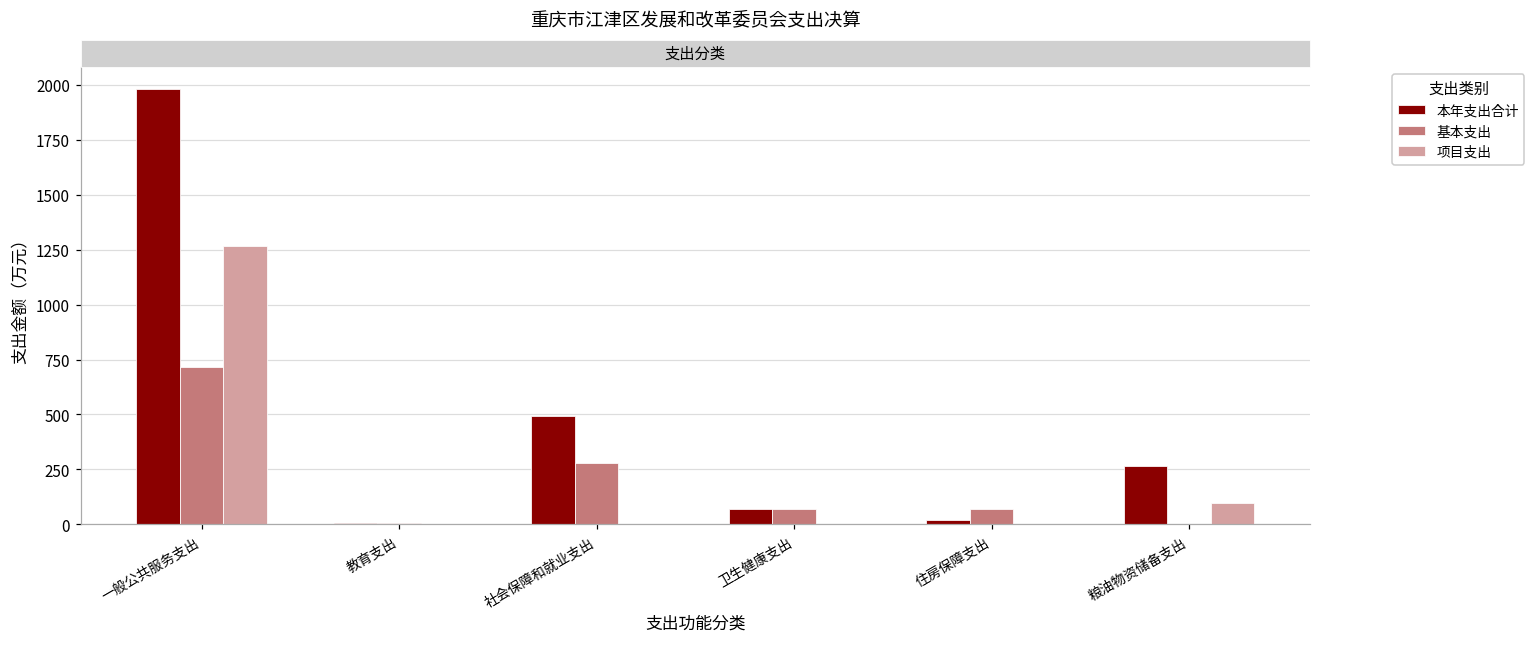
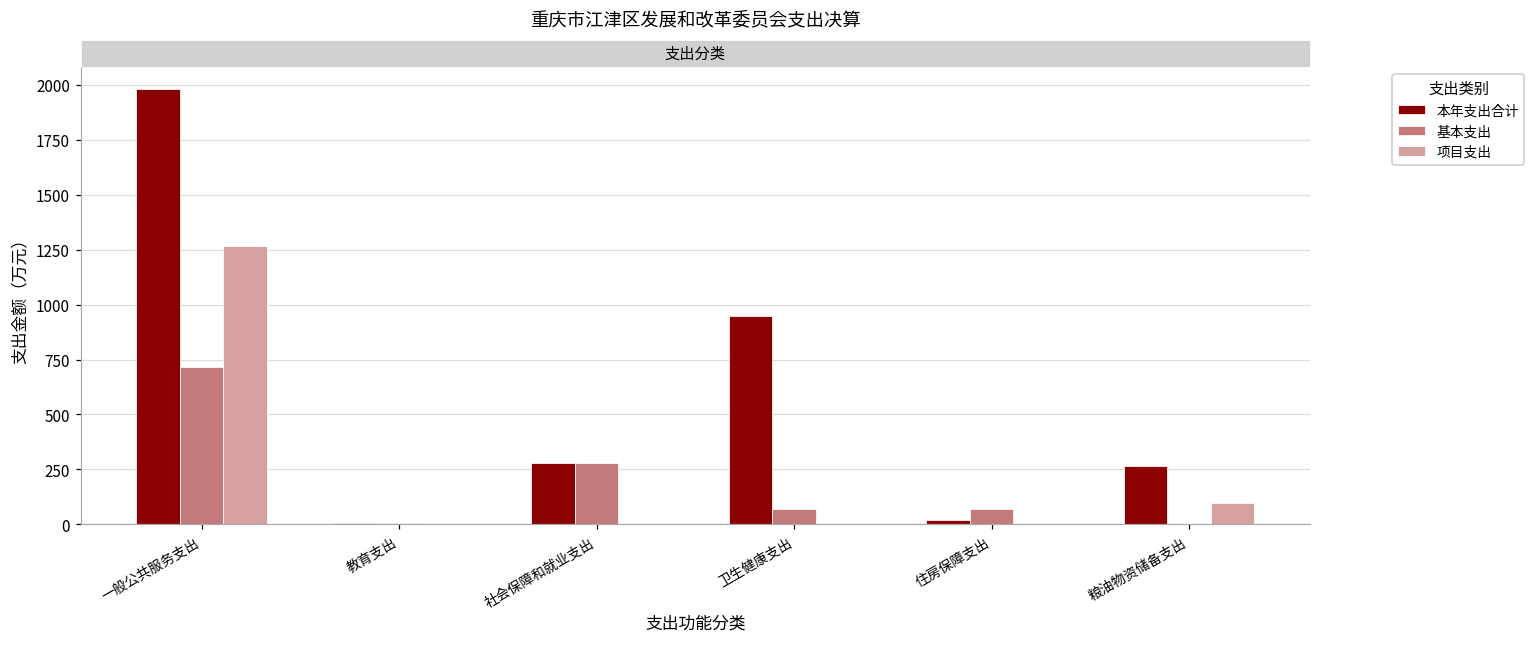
  {
    "本年支出合计": {
      "一般公共服务支出": 1980,
-     "社会保障和就业支出": 490,
-     "卫生健康支出": 70,
+     "社会保障和就业支出": 280,
+     "卫生健康支出": 950,
      "住房保障支出": 20,
      "粮油物资储备支出": 270
    }
  }
